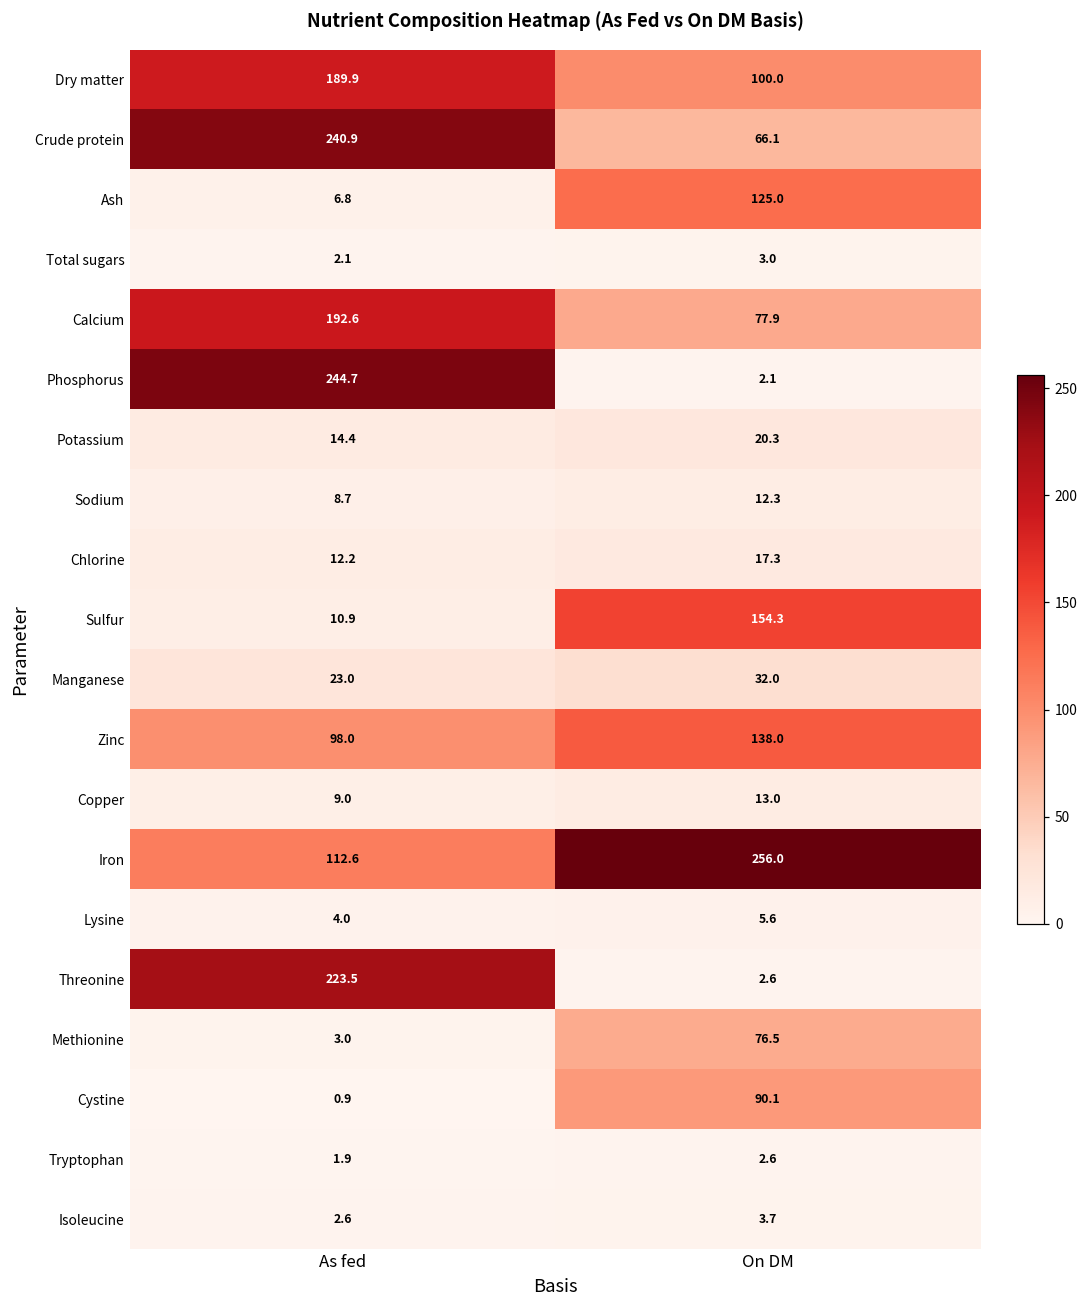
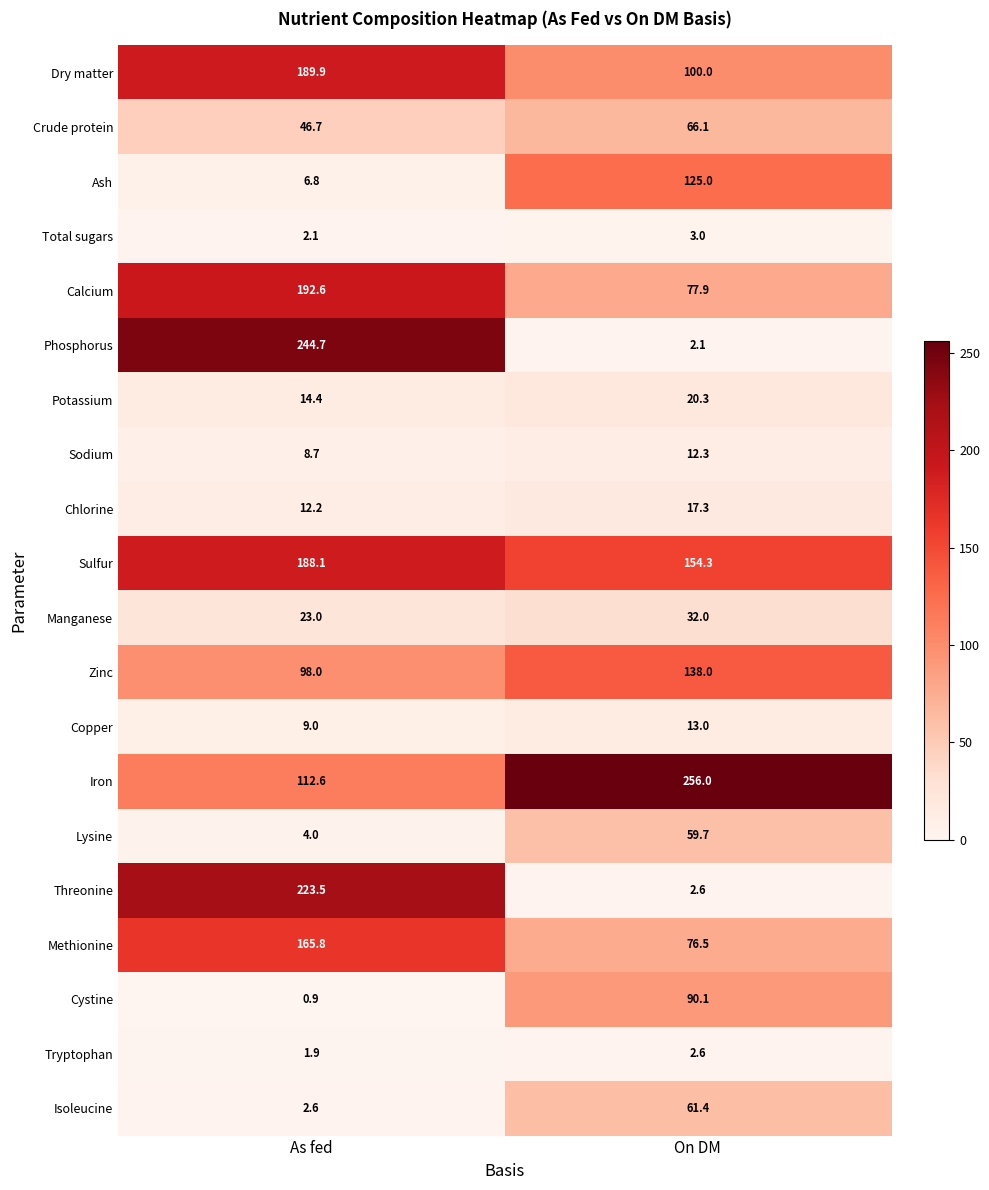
  {
    "Dry matter": {
      "As fed": 189.9,
      "On DM": 100.0
    },
    "Crude protein": {
-     "As fed": 240.9,
+     "As fed": 46.7,
      "On DM": 66.1
    },
    "Ash": {
      "As fed": 6.8,
      "On DM": 125.0
    },
    "Total sugars": {
      "As fed": 2.1,
      "On DM": 3.0
    },
    "Calcium": {
      "As fed": 192.6,
      "On DM": 77.9
    },
    "Phosphorus": {
      "As fed": 244.7,
      "On DM": 2.1
    },
    "Potassium": {
      "As fed": 14.4,
      "On DM": 20.3
    },
    "Sodium": {
      "As fed": 8.7,
      "On DM": 12.3
    },
    "Chlorine": {
      "As fed": 12.2,
      "On DM": 17.3
    },
    "Sulfur": {
-     "As fed": 10.9,
+     "As fed": 188.1,
      "On DM": 154.3
    },
    "Manganese": {
      "As fed": 23.0,
      "On DM": 32.0
    },
    "Zinc": {
      "As fed": 98.0,
      "On DM": 138.0
    },
    "Copper": {
      "As fed": 9.0,
      "On DM": 13.0
    },
    "Iron": {
      "As fed": 112.6,
      "On DM": 256.0
    },
    "Lysine": {
      "As fed": 4.0,
-     "On DM": 5.6
+     "On DM": 59.7
    },
    "Threonine": {
      "As fed": 223.5,
      "On DM": 2.6
    },
    "Methionine": {
-     "As fed": 3.0,
+     "As fed": 165.8,
      "On DM": 76.5
    },
    "Cystine": {
      "As fed": 0.9,
      "On DM": 90.1
    },
    "Tryptophan": {
      "As fed": 1.9,
      "On DM": 2.6
    },
    "Isoleucine": {
      "As fed": 2.6,
-     "On DM": 3.7
+     "On DM": 61.4
    }
  }
